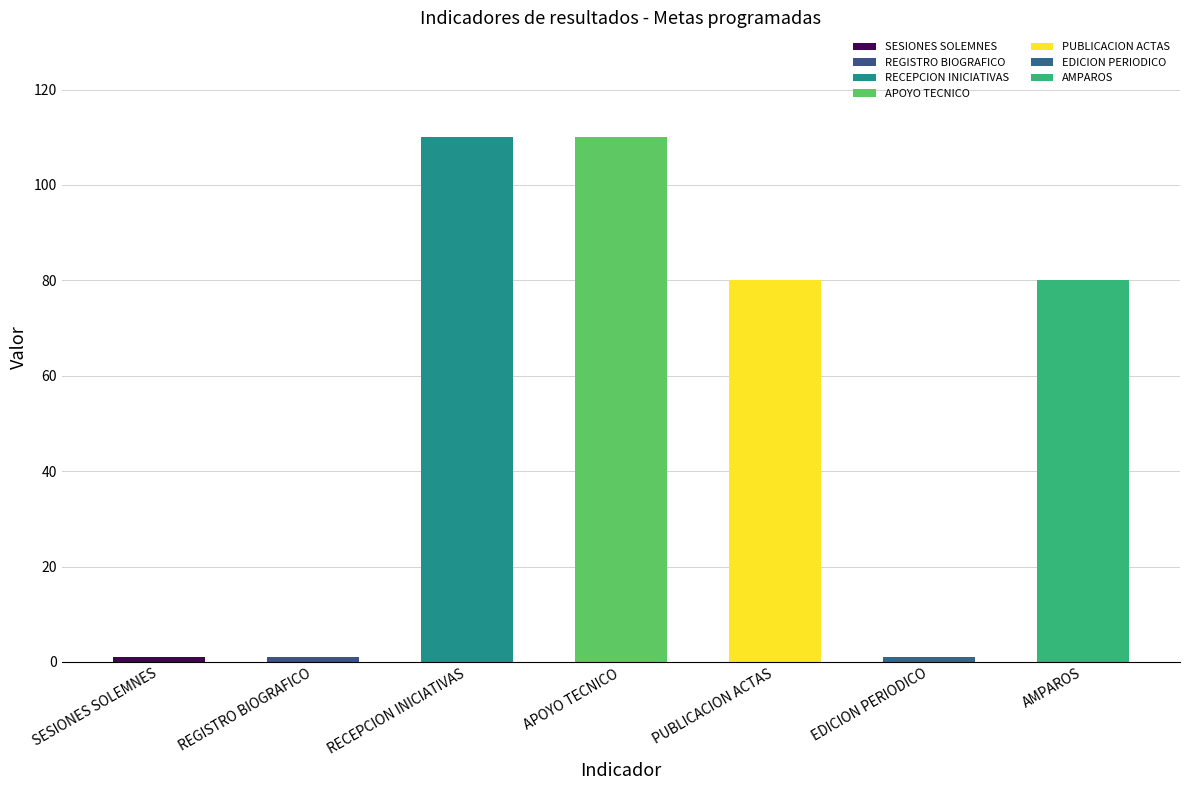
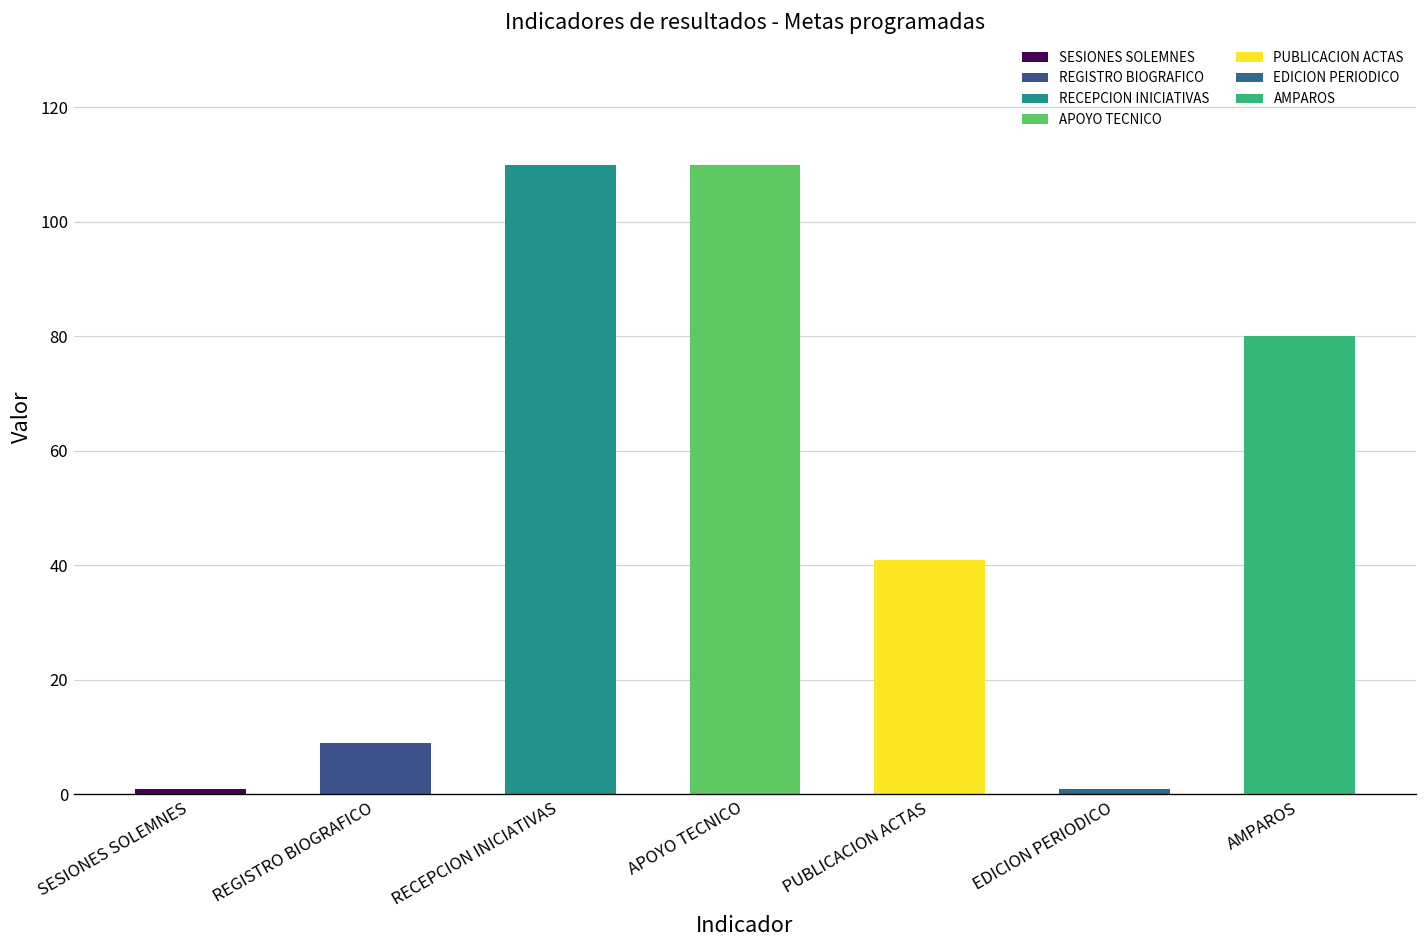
  {
    "SESIONES SOLEMNES": 1,
-   "REGISTRO BIOGRAFICO": 1,
+   "REGISTRO BIOGRAFICO": 9,
    "RECEPCION INICIATIVAS": 110,
    "APOYO TECNICO": 110,
-   "PUBLICACION ACTAS": 80,
+   "PUBLICACION ACTAS": 41,
    "EDICION PERIODICO": 1,
    "AMPAROS": 80
  }
